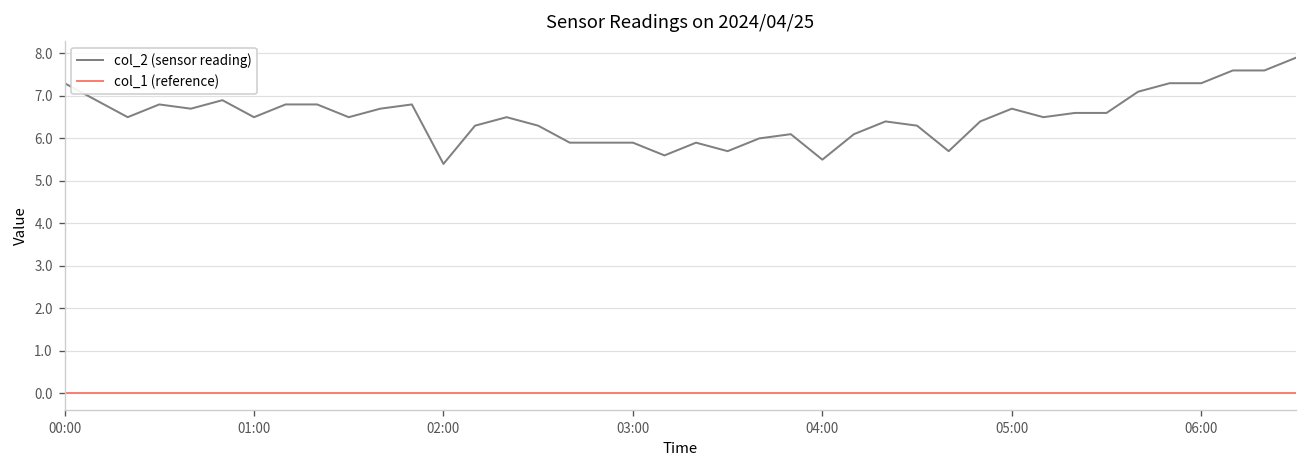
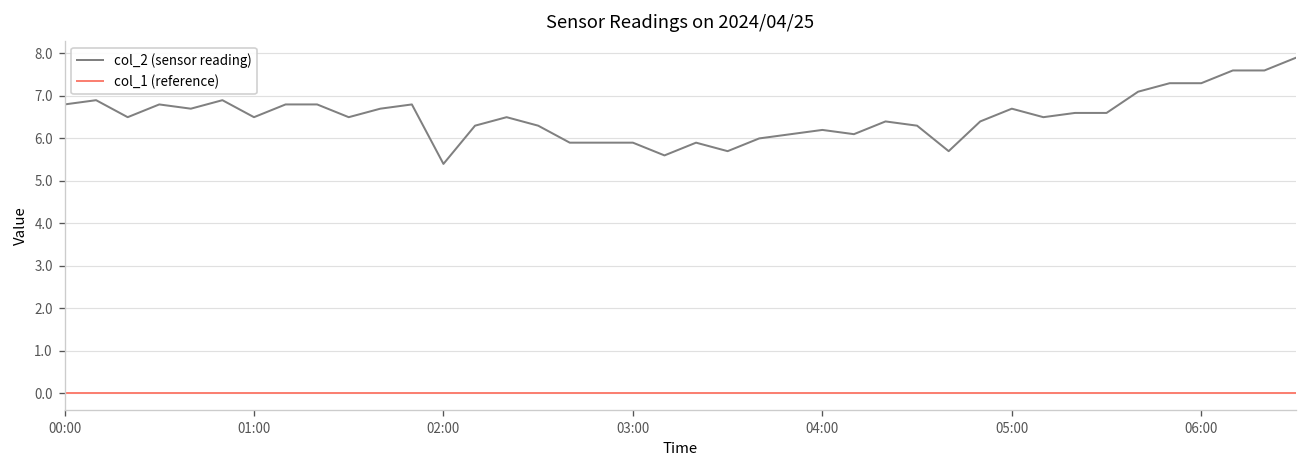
  {
    "col_2 (sensor reading)": {
-     "00:00": 7.3,
+     "00:00": 6.8,
      "01:00": 6.5,
      "02:00": 5.4,
      "03:00": 5.9,
-     "04:00": 5.5,
+     "04:00": 6.2,
      "05:00": 6.7,
      "06:00": 7.3
    },
    "col_1 (reference)": {
      "00:00": 0.0,
      "01:00": 0.0,
      "02:00": 0.0,
      "03:00": 0.0,
      "04:00": 0.0,
      "05:00": 0.0,
      "06:00": 0.0
    }
  }
